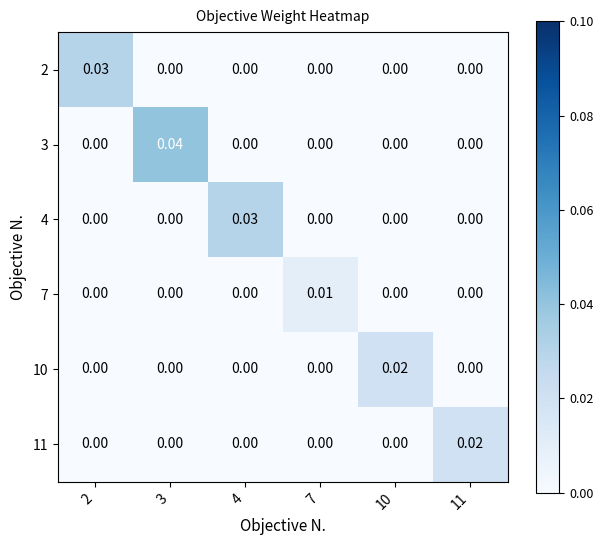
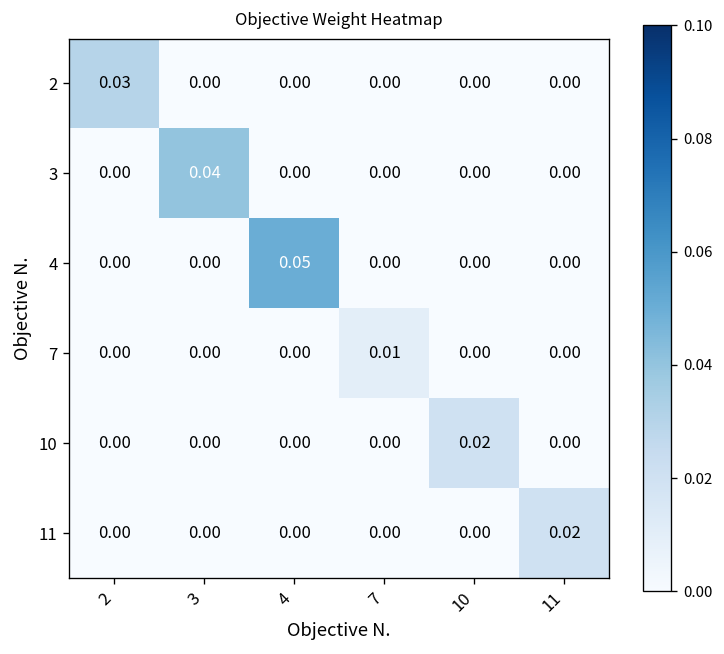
  {
    "2": {
      "2": 0.03,
      "3": 0.00,
      "4": 0.00,
      "7": 0.00,
      "10": 0.00,
      "11": 0.00
    },
    "3": {
      "2": 0.00,
      "3": 0.04,
      "4": 0.00,
      "7": 0.00,
      "10": 0.00,
      "11": 0.00
    },
    "4": {
      "2": 0.00,
      "3": 0.00,
-     "4": 0.03,
+     "4": 0.05,
      "7": 0.00,
      "10": 0.00,
      "11": 0.00
    },
    "7": {
      "2": 0.00,
      "3": 0.00,
      "4": 0.00,
      "7": 0.01,
      "10": 0.00,
      "11": 0.00
    },
    "10": {
      "2": 0.00,
      "3": 0.00,
      "4": 0.00,
      "7": 0.00,
      "10": 0.02,
      "11": 0.00
    },
    "11": {
      "2": 0.00,
      "3": 0.00,
      "4": 0.00,
      "7": 0.00,
      "10": 0.00,
      "11": 0.02
    }
  }
